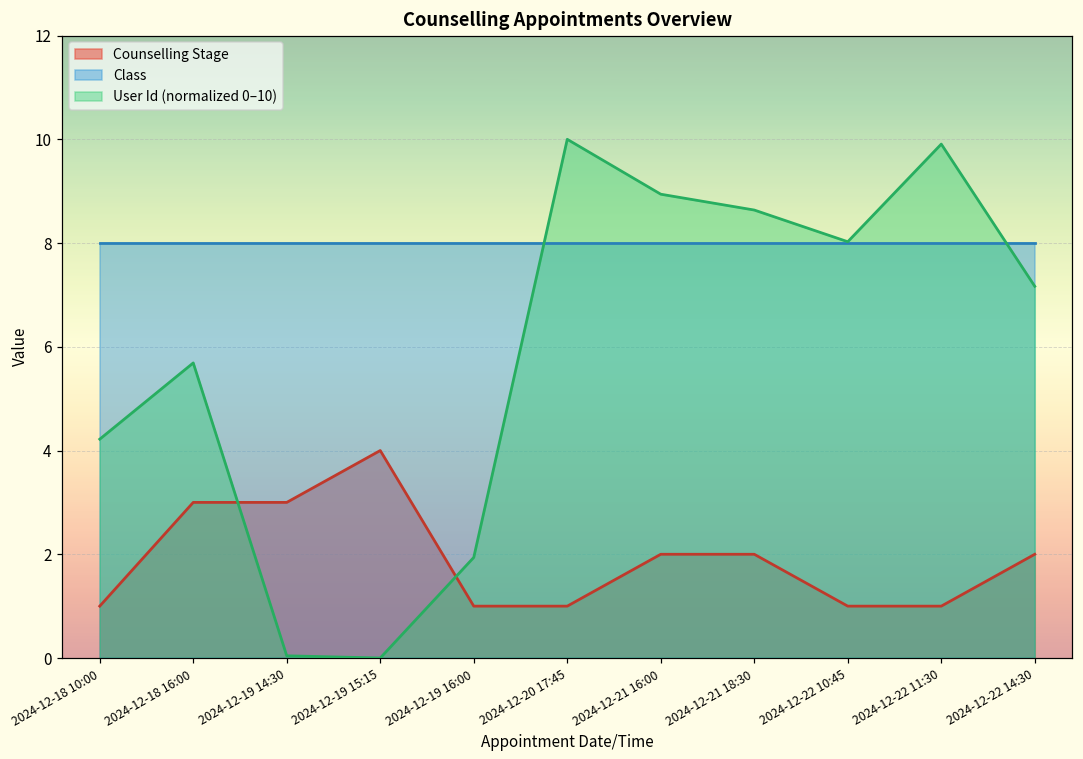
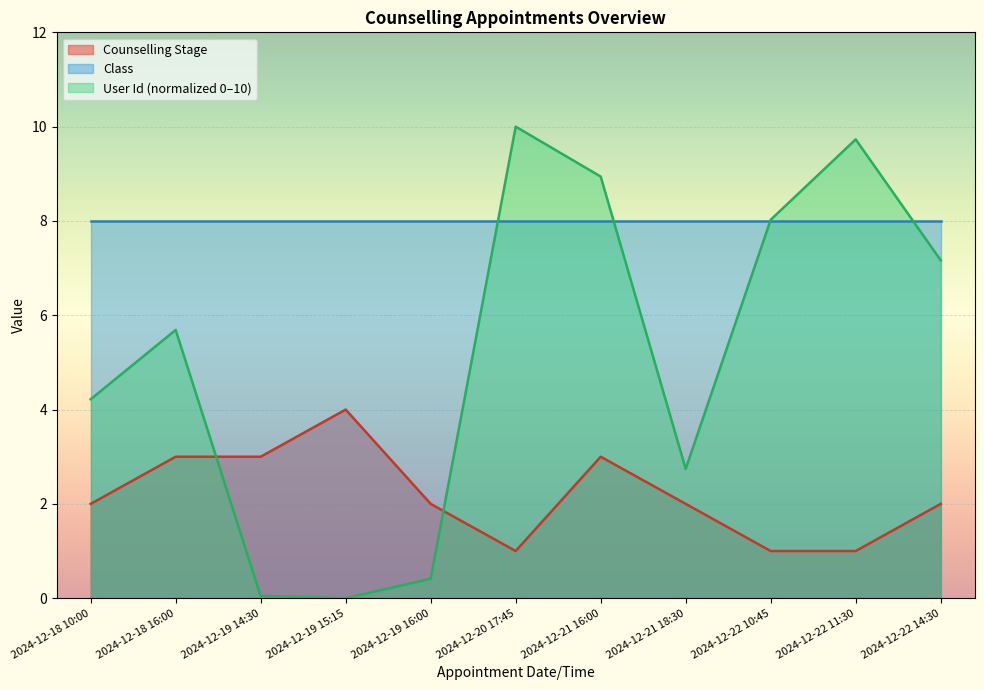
  {
    "Counselling Stage": {
-     "2024-12-18 10:00": 1,
+     "2024-12-18 10:00": 2,
      "2024-12-18 16:00": 3,
      "2024-12-19 14:30": 3,
      "2024-12-19 15:15": 4,
-     "2024-12-19 16:00": 1,
+     "2024-12-19 16:00": 2,
      "2024-12-20 17:45": 1,
-     "2024-12-21 16:00": 2,
+     "2024-12-21 16:00": 3,
      "2024-12-21 18:30": 2,
      "2024-12-22 10:45": 1,
      "2024-12-22 11:30": 1,
      "2024-12-22 14:30": 2
    },
    "Class": {
      "2024-12-18 10:00": 8.0,
      "2024-12-18 16:00": 8.0,
      "2024-12-19 14:30": 8.0,
      "2024-12-19 15:15": 8.0,
      "2024-12-19 16:00": 8.0,
      "2024-12-20 17:45": 8.0,
      "2024-12-21 16:00": 8.0,
      "2024-12-21 18:30": 8.0,
      "2024-12-22 11:30": 8.0,
      "2024-12-22 14:30": 8.0
    },
    "User Id (normalized 0–10)": {
      "2024-12-18 10:00": 4.2,
      "2024-12-18 16:00": 5.7,
      "2024-12-19 14:30": 0.0,
      "2024-12-19 15:15": 0.0,
-     "2024-12-19 16:00": 1.9,
+     "2024-12-19 16:00": 0.4,
      "2024-12-20 17:45": 10.0,
      "2024-12-21 16:00": 8.9,
-     "2024-12-21 18:30": 8.6,
-     "2024-12-22 11:30": 9.9,
+     "2024-12-21 18:30": 2.7,
+     "2024-12-22 11:30": 9.7,
      "2024-12-22 14:30": 7.2
    }
  }
